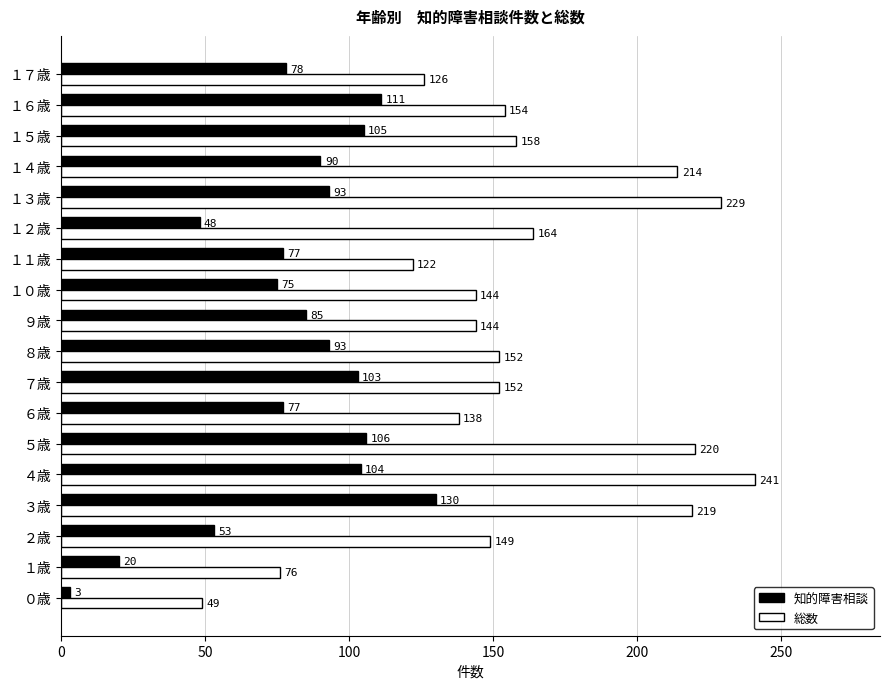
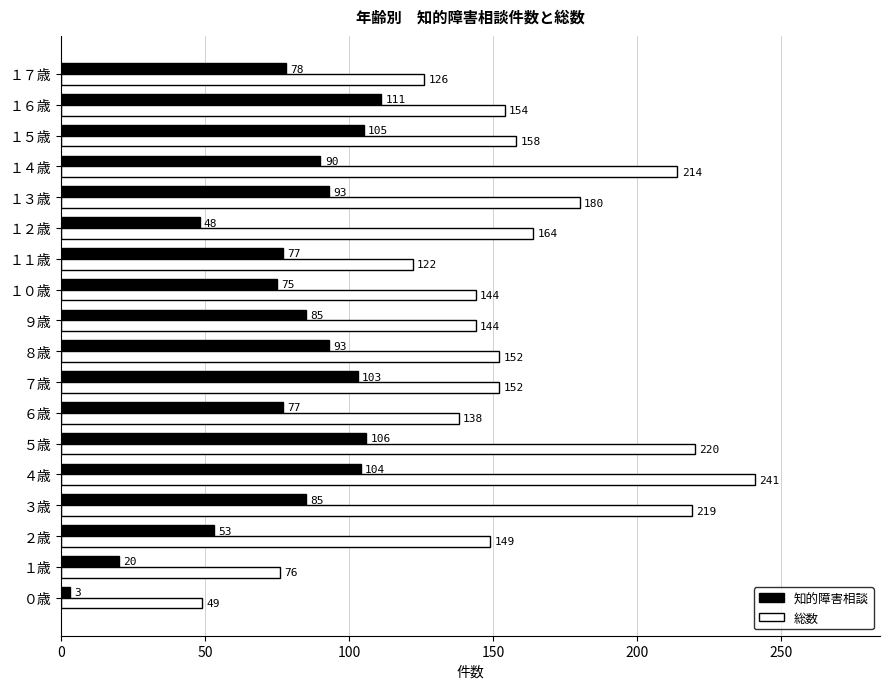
  {
    "知的障害相談": {
      "１７歳": 78,
      "１６歳": 111,
      "１５歳": 105,
      "１４歳": 90,
      "１３歳": 93,
      "１２歳": 48,
      "１１歳": 77,
      "１０歳": 75,
      "９歳": 85,
      "８歳": 93,
      "７歳": 103,
      "６歳": 77,
      "５歳": 106,
      "４歳": 104,
-     "３歳": 130,
+     "３歳": 85,
      "２歳": 53,
      "１歳": 20,
      "０歳": 3
    },
    "総数": {
      "１７歳": 126,
      "１６歳": 154,
      "１５歳": 158,
      "１４歳": 214,
-     "１３歳": 229,
+     "１３歳": 180,
      "１２歳": 164,
      "１１歳": 122,
      "１０歳": 144,
      "９歳": 144,
      "８歳": 152,
      "７歳": 152,
      "６歳": 138,
      "５歳": 220,
      "４歳": 241,
      "３歳": 219,
      "２歳": 149,
      "１歳": 76,
      "０歳": 49
    }
  }
